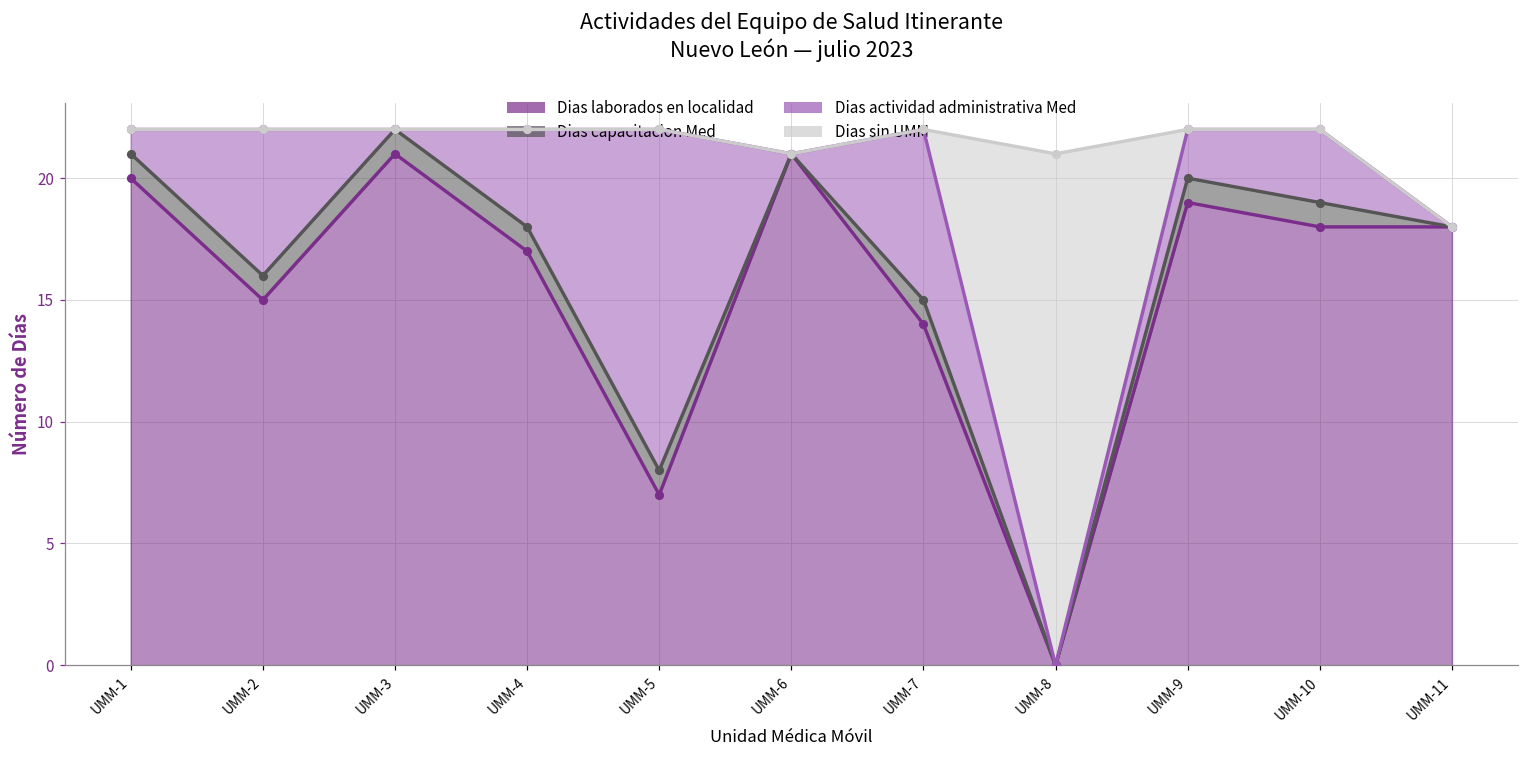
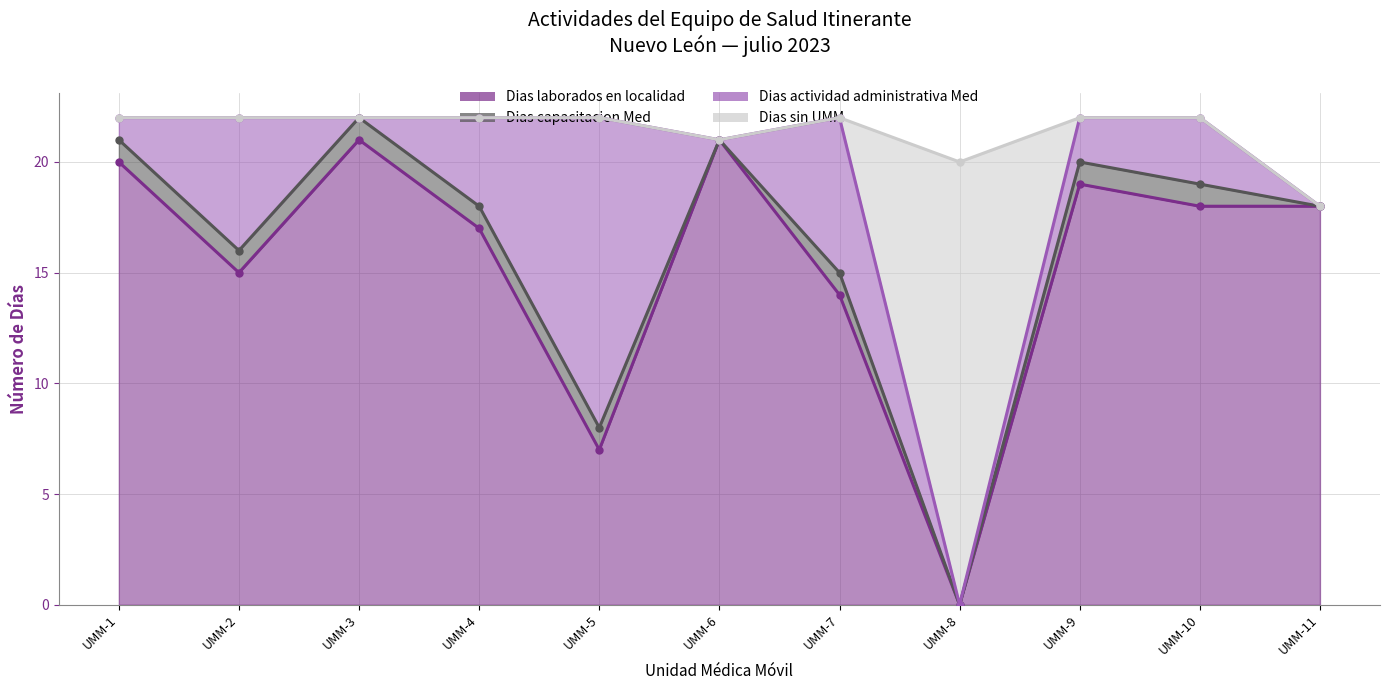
  {
    "Dias capacitacion Med": {
      "UMM-1": 1,
      "UMM-2": 1,
      "UMM-4": 1,
      "UMM-5": 1,
      "UMM-7": 1,
      "UMM-9": 1,
      "UMM-10": 1
    },
    "Dias sin UMM": {
-     "UMM-8": 21
+     "UMM-8": 20
    }
  }
